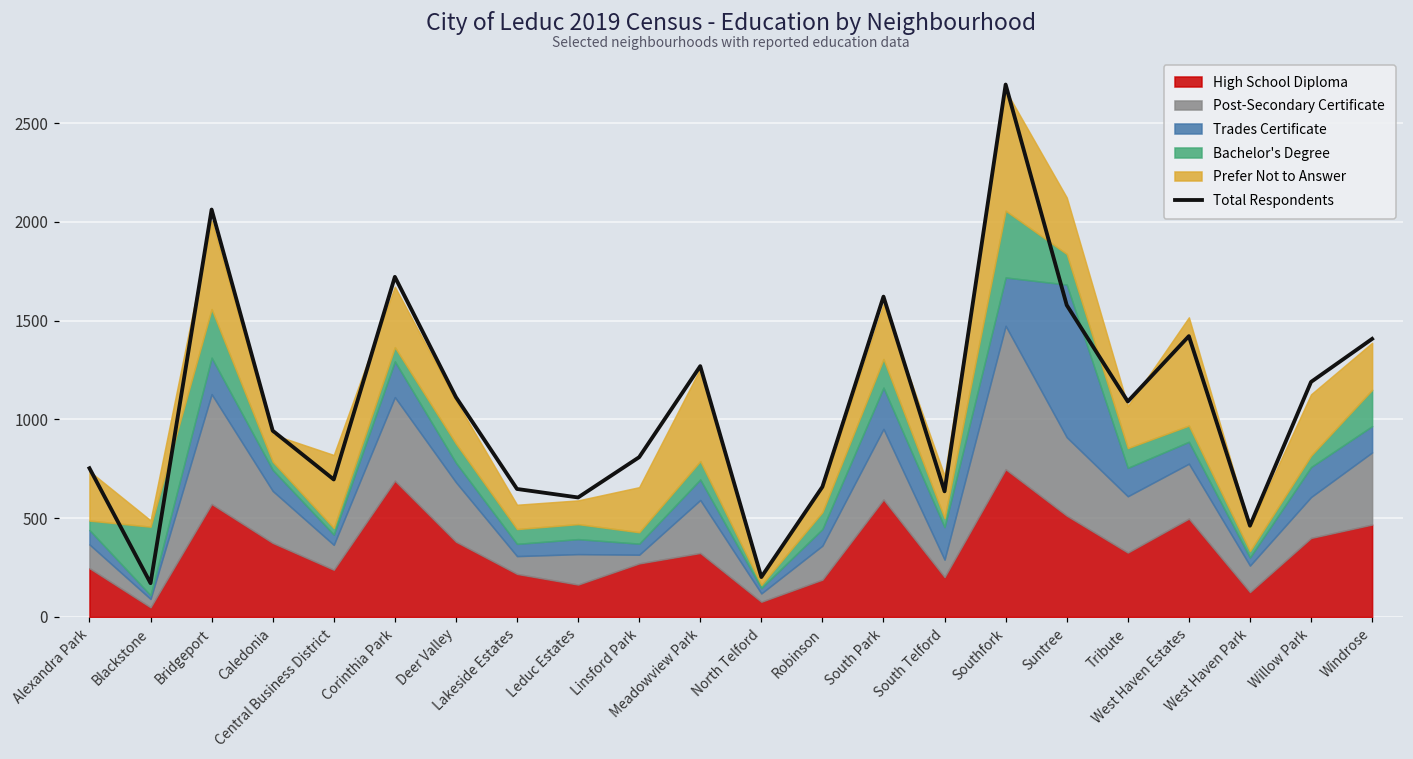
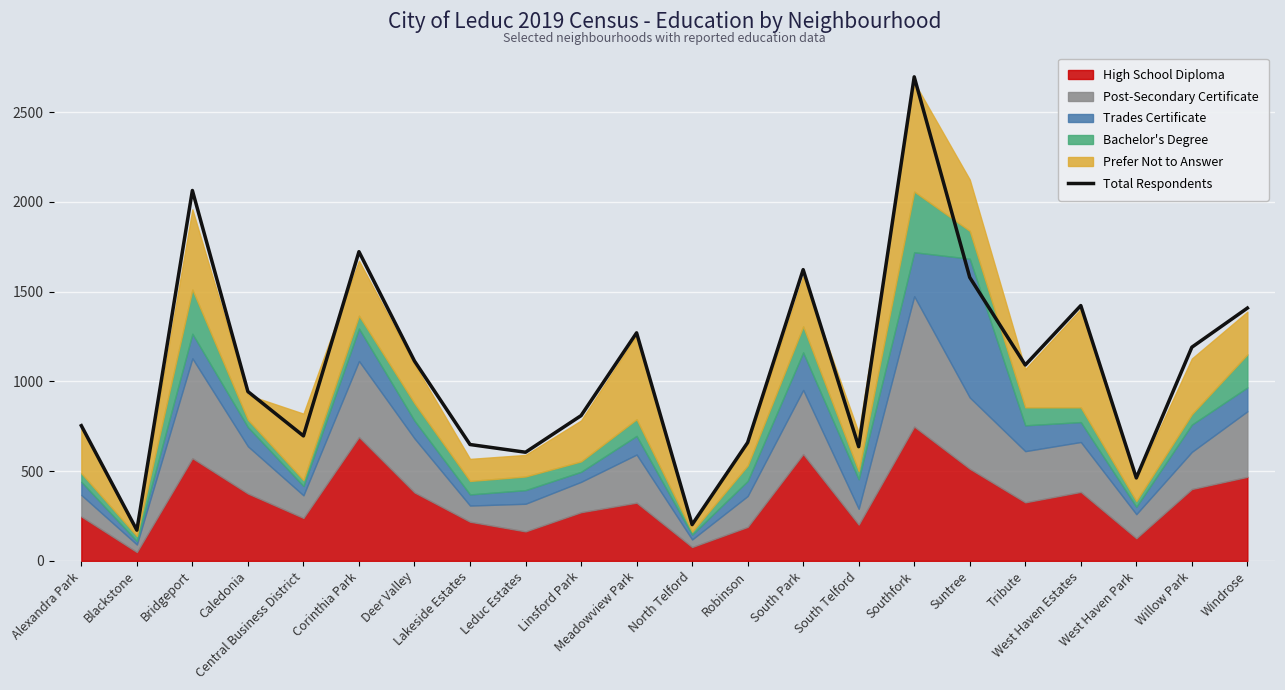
  {
    "Total Respondents": {
      "Alexandra Park": 750,
      "Bridgeport": 2060,
      "Caledonia": 940,
      "Central Business District": 700,
      "Corinthia Park": 1720,
      "Deer Valley": 1110,
      "Lakeside Estates": 650,
      "Leduc Estates": 610,
      "Linsford Park": 810,
      "South Park": 1620,
      "South Telford": 640,
      "Southfork": 2700,
      "Suntree": 1580,
      "Tribute": 1090,
      "West Haven Estates": 1420,
      "Willow Park": 1190,
      "Windrose": 1410
    },
    "High School Diploma": {
      "Alexandra Park": 250,
      "Blackstone": 50,
      "Bridgeport": 570,
      "Caledonia": 380,
      "Central Business District": 240,
      "Corinthia Park": 690,
      "Deer Valley": 380,
      "Lakeside Estates": 220,
      "Leduc Estates": 160,
      "Linsford Park": 270,
      "Meadowview Park": 320,
      "North Telford": 80,
      "Robinson": 190,
      "South Park": 600,
      "South Telford": 200,
      "Southfork": 750,
      "Suntree": 510,
      "Tribute": 330,
-     "West Haven Estates": 500,
+     "West Haven Estates": 380,
      "West Haven Park": 130,
      "Willow Park": 400,
      "Windrose": 470
    },
    "Post-Secondary Certificate": {
      "Alexandra Park": 120,
      "Blackstone": 40,
      "Bridgeport": 560,
      "Caledonia": 260,
      "Central Business District": 130,
      "Corinthia Park": 420,
      "Deer Valley": 300,
      "Lakeside Estates": 90,
      "Leduc Estates": 150,
-     "Linsford Park": 40,
+     "Linsford Park": 170,
      "Meadowview Park": 270,
      "North Telford": 40,
      "Robinson": 170,
      "South Park": 360,
      "South Telford": 90,
      "Southfork": 730,
      "Suntree": 400,
      "Tribute": 290,
      "West Haven Estates": 280,
      "West Haven Park": 130,
      "Willow Park": 210,
      "Windrose": 370
    },
    "Trades Certificate": {
      "Alexandra Park": 70,
      "Blackstone": 20,
-     "Bridgeport": 190,
+     "Bridgeport": 140,
      "Caledonia": 110,
      "Central Business District": 50,
      "Corinthia Park": 180,
      "Deer Valley": 100,
      "Lakeside Estates": 60,
      "Leduc Estates": 80,
      "Linsford Park": 60,
      "Meadowview Park": 100,
      "North Telford": 30,
      "Robinson": 80,
      "South Park": 210,
      "South Telford": 170,
      "Southfork": 250,
      "Suntree": 770,
      "Tribute": 140,
      "West Haven Estates": 110,
      "West Haven Park": 40,
      "Willow Park": 150,
      "Windrose": 130
    },
    "Bachelor's Degree": {
      "Alexandra Park": 50,
-     "Blackstone": 350,
+     "Blackstone": 30,
      "Bridgeport": 250,
      "Caledonia": 40,
      "Central Business District": 30,
      "Corinthia Park": 70,
      "Deer Valley": 100,
      "Lakeside Estates": 80,
      "Leduc Estates": 80,
      "Linsford Park": 60,
      "Meadowview Park": 90,
      "North Telford": 20,
      "Robinson": 90,
      "South Park": 150,
      "South Telford": 50,
      "Southfork": 340,
      "Suntree": 160,
      "Tribute": 100,
      "West Haven Estates": 80,
      "West Haven Park": 30,
      "Willow Park": 60,
      "Windrose": 180
    },
    "Prefer Not to Answer": {
      "Alexandra Park": 250,
      "Bridgeport": 450,
      "Caledonia": 140,
      "Central Business District": 370,
      "Corinthia Park": 310,
      "Deer Valley": 220,
      "Lakeside Estates": 120,
      "Leduc Estates": 120,
      "Linsford Park": 230,
      "South Park": 280,
      "South Telford": 210,
      "Southfork": 610,
      "Suntree": 290,
      "Tribute": 210,
      "West Haven Estates": 550,
      "Willow Park": 310,
      "Windrose": 240
    }
  }
